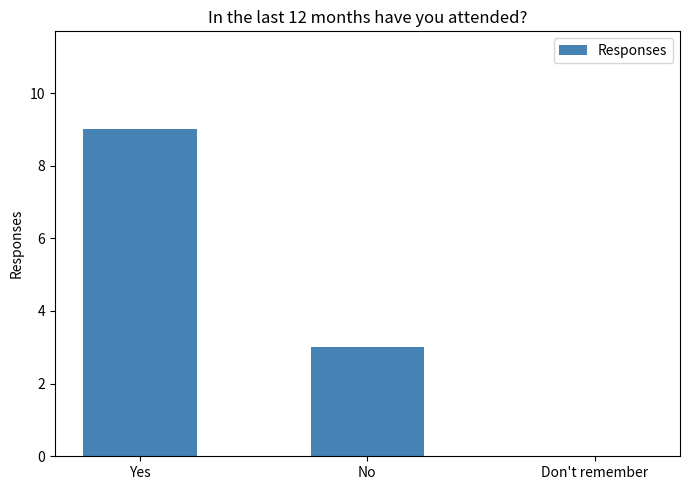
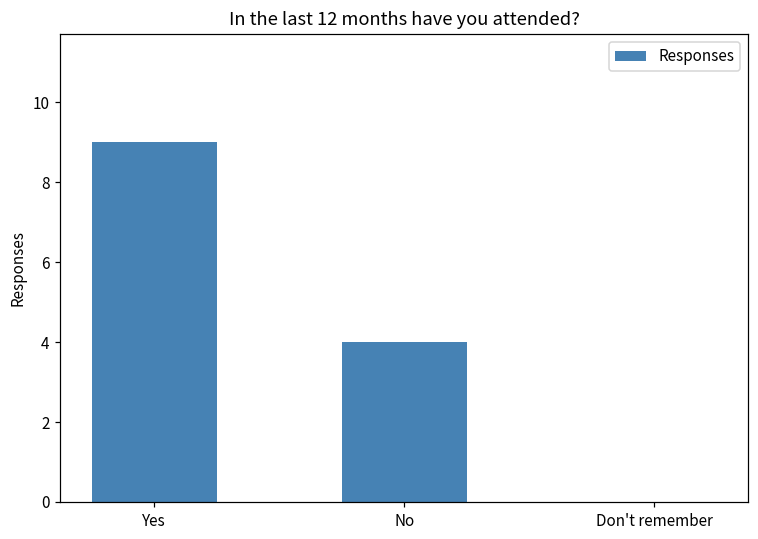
  {
    "Yes": 9,
-   "No": 3,
+   "No": 4,
    "Don't remember": 0
  }
